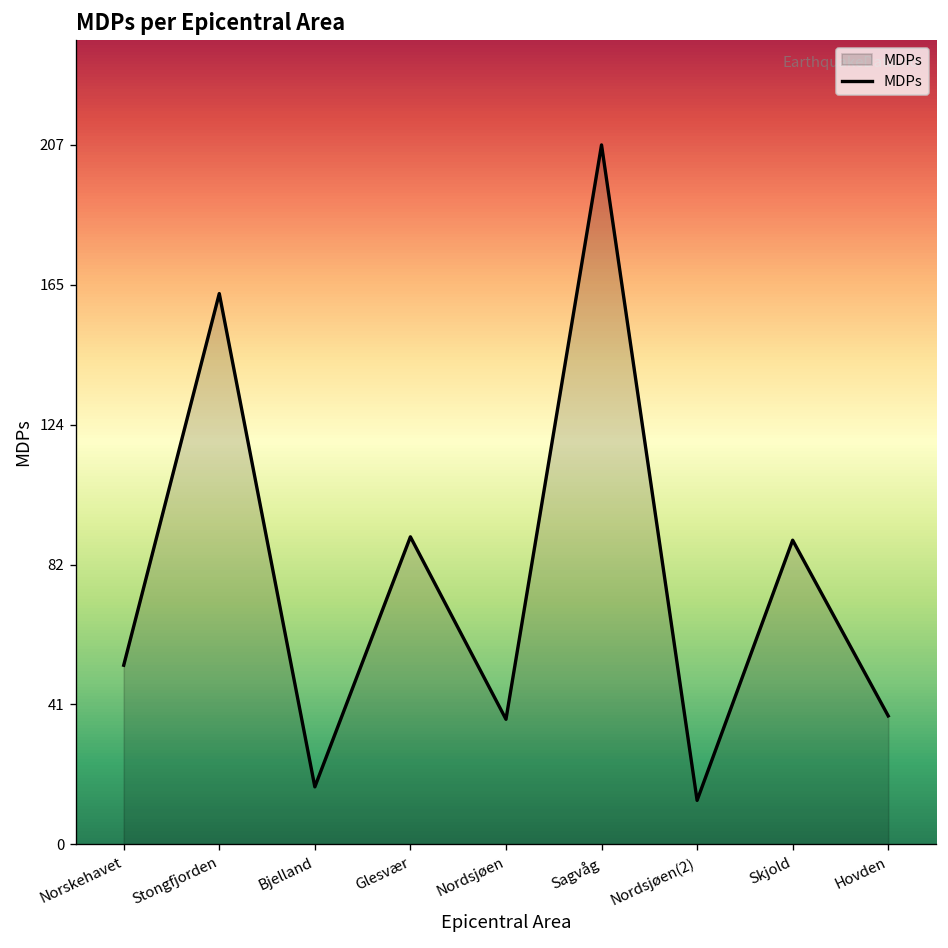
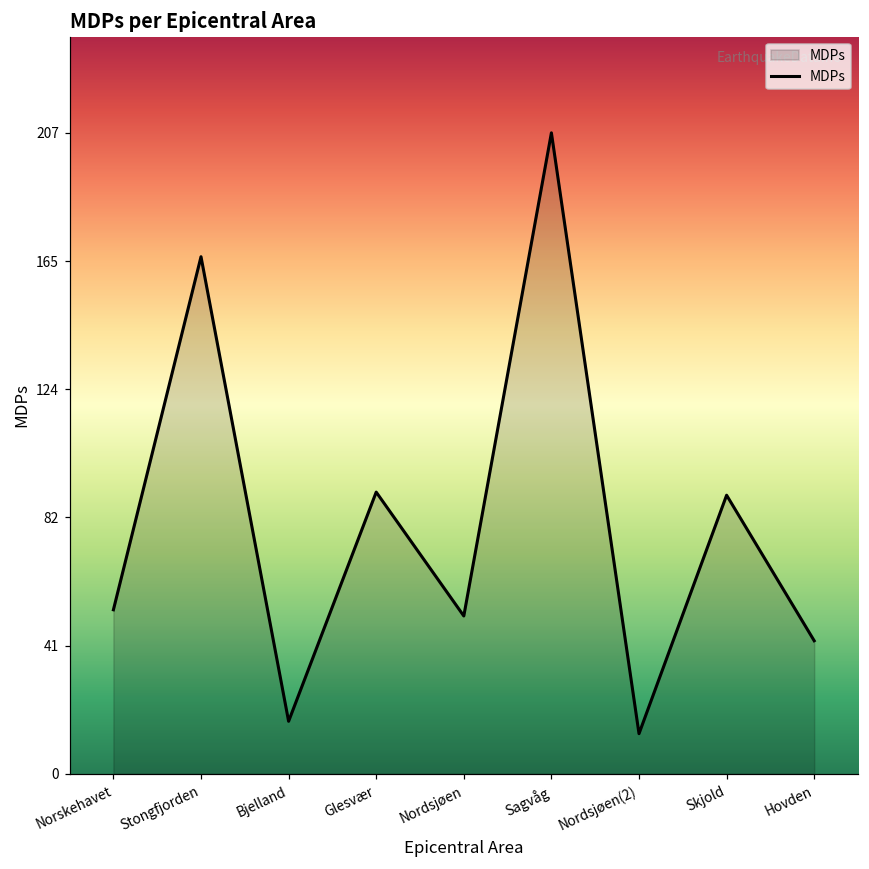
  {
    "Norskehavet": 53,
-   "Stongfjorden": 163,
+   "Stongfjorden": 167,
    "Bjelland": 17,
    "Glesvær": 91,
-   "Nordsjøen": 37,
+   "Nordsjøen": 51,
    "Sagvåg": 207,
    "Nordsjøen(2)": 13,
    "Skjold": 90,
-   "Hovden": 38
+   "Hovden": 43
  }
